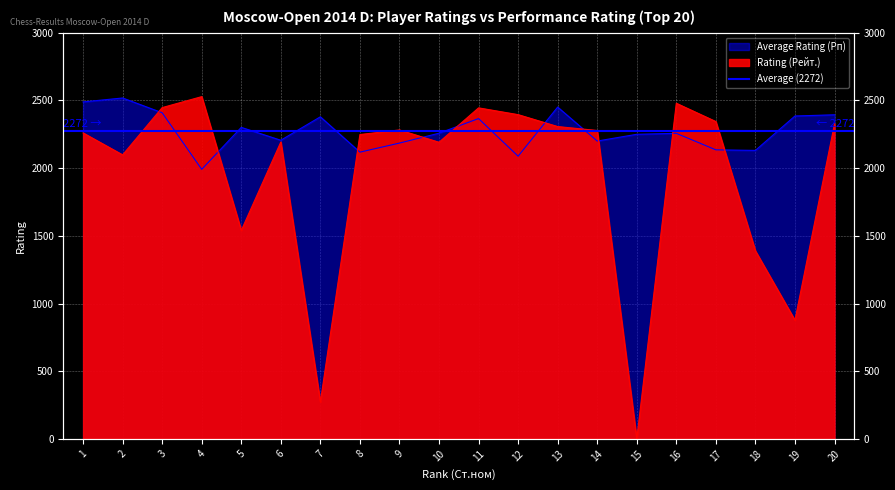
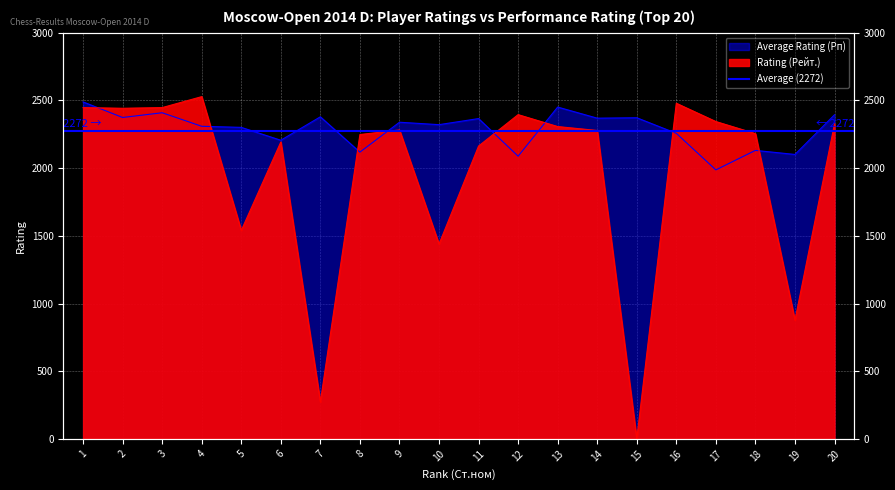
  {
    "Average Rating (Рп)": {
      "1": 2490,
-     "2": 2520,
+     "2": 2370,
      "3": 2410,
-     "4": 1990,
+     "4": 2310,
      "5": 2300,
      "7": 2380,
      "8": 2120,
-     "9": 2190,
-     "10": 2260,
+     "9": 2340,
+     "10": 2320,
      "11": 2370,
      "12": 2090,
      "13": 2450,
-     "14": 2200,
-     "15": 2250,
+     "14": 2370,
+     "15": 2370,
      "16": 2260,
-     "17": 2140,
+     "17": 1990,
      "18": 2130,
-     "19": 2390,
+     "19": 2100,
      "20": 2390
    },
    "Rating (Рейт.)": {
-     "1": 2260,
-     "2": 2100,
+     "1": 2450,
+     "2": 2440,
      "3": 2450,
      "4": 2530,
      "5": 1540,
      "7": 270,
      "8": 2250,
      "9": 2280,
-     "10": 2190,
-     "11": 2450,
+     "10": 1440,
+     "11": 2160,
      "12": 2400,
      "13": 2310,
      "14": 2280,
      "15": 0,
      "16": 2480,
      "17": 2340,
-     "18": 1390,
+     "18": 2260,
      "19": 880
    }
  }
